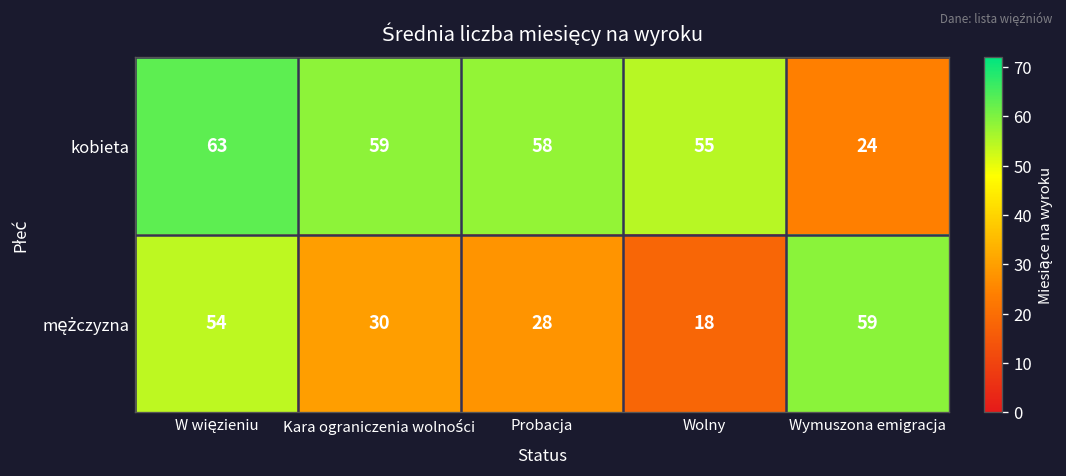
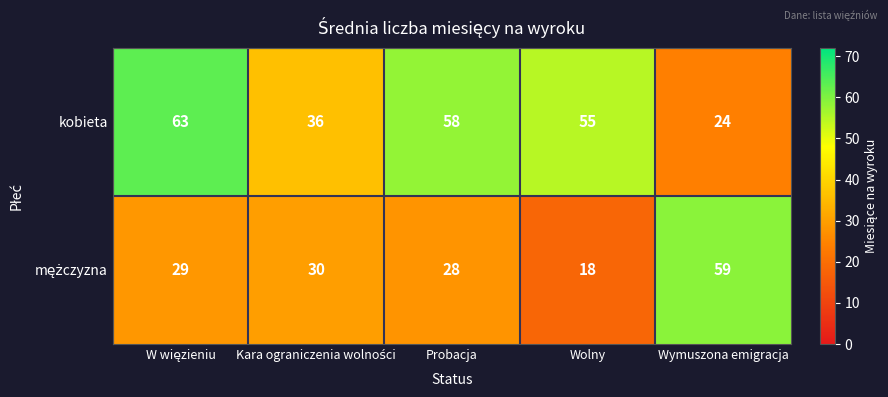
  {
    "kobieta": {
      "W więzieniu": 63,
-     "Kara ograniczenia wolności": 59,
+     "Kara ograniczenia wolności": 36,
      "Probacja": 58,
      "Wolny": 55,
      "Wymuszona emigracja": 24
    },
    "mężczyzna": {
-     "W więzieniu": 54,
+     "W więzieniu": 29,
      "Kara ograniczenia wolności": 30,
      "Probacja": 28,
      "Wolny": 18,
      "Wymuszona emigracja": 59
    }
  }
